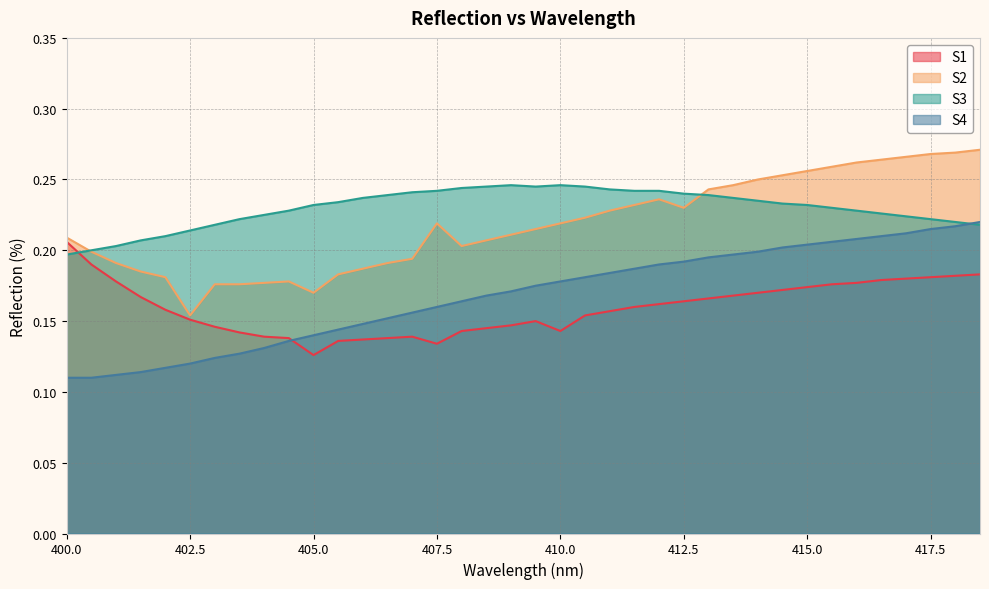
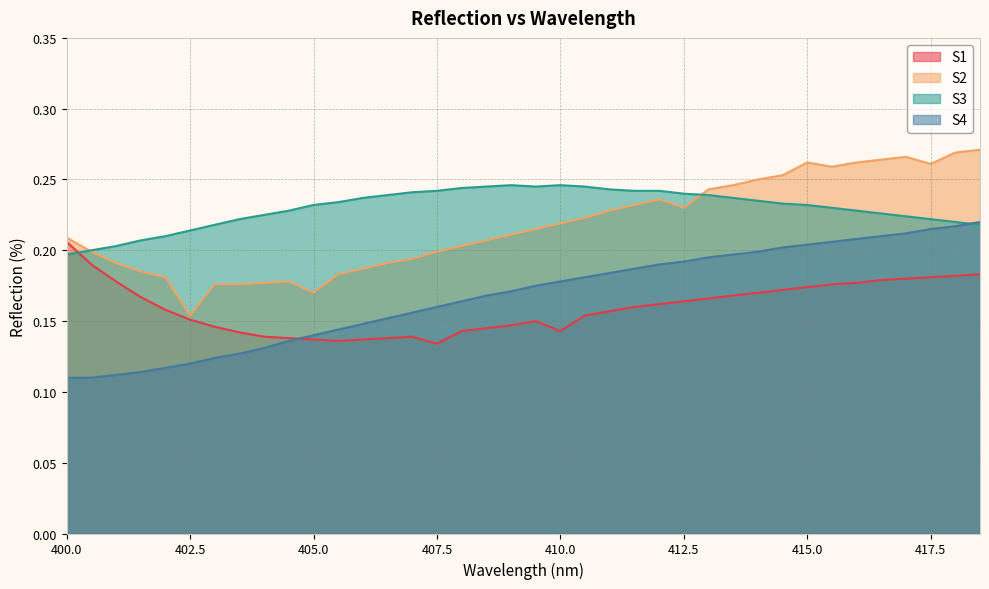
  {
    "S1": {
      "400.0": 0.206,
      "402.5": 0.151,
-     "405.0": 0.126,
+     "405.0": 0.137,
      "407.5": 0.134,
      "410.0": 0.143,
      "412.5": 0.164,
      "415.0": 0.174,
      "417.5": 0.181
    },
    "S2": {
      "400.0": 0.209,
      "402.5": 0.154,
      "405.0": 0.170,
-     "407.5": 0.219,
+     "407.5": 0.199,
      "410.0": 0.219,
      "412.5": 0.230,
-     "415.0": 0.256,
-     "417.5": 0.268
+     "415.0": 0.262,
+     "417.5": 0.261
    }
  }
